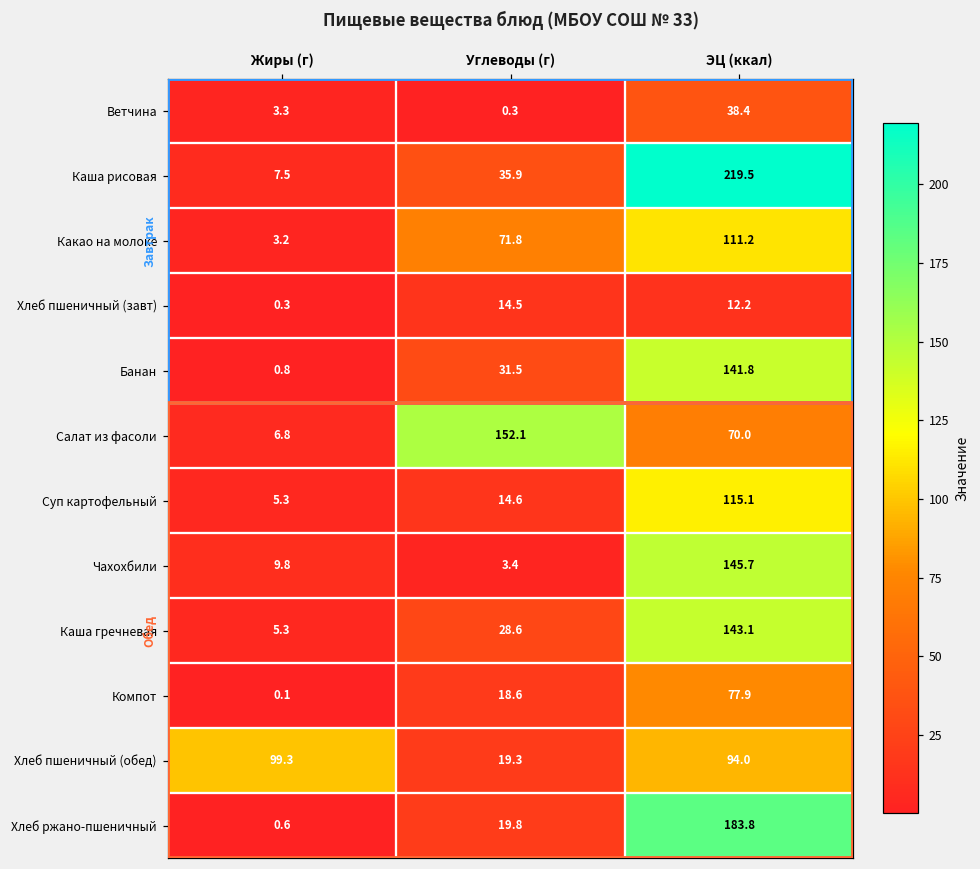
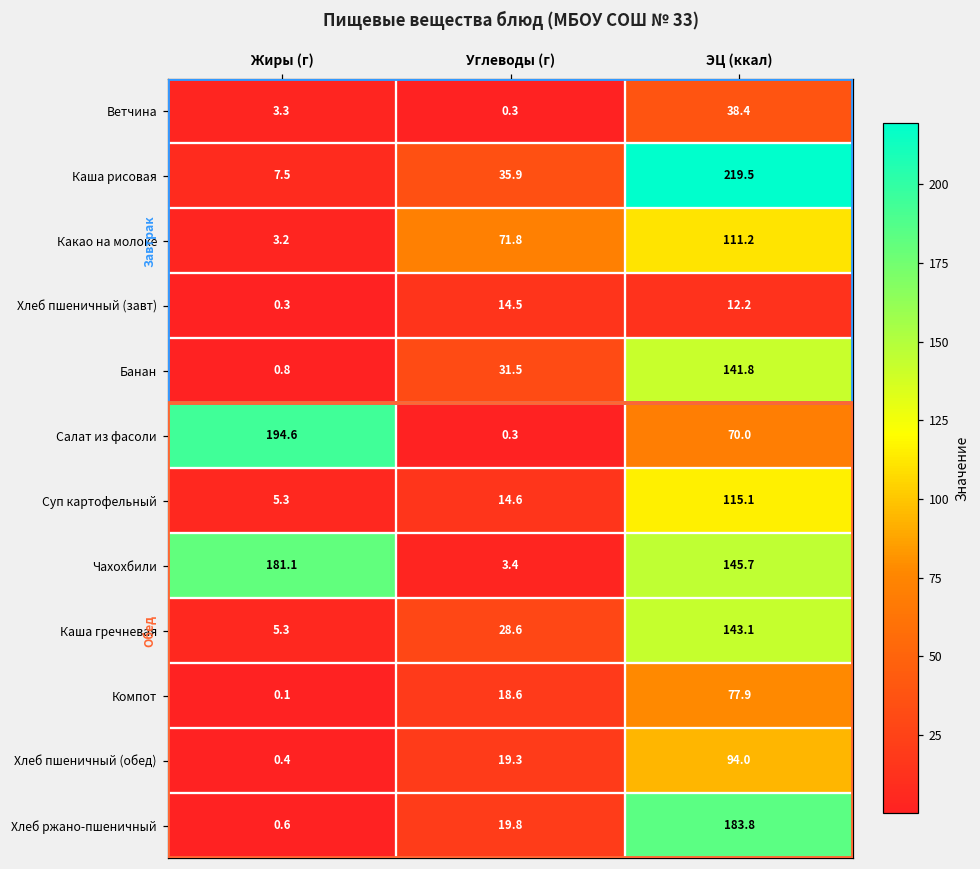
  {
    "Ветчина": {
      "Жиры (г)": 3.3,
      "Углеводы (г)": 0.3,
      "ЭЦ (ккал)": 38.4
    },
    "Каша рисовая": {
      "Жиры (г)": 7.5,
      "Углеводы (г)": 35.9,
      "ЭЦ (ккал)": 219.5
    },
    "Какао на молоке": {
      "Жиры (г)": 3.2,
      "Углеводы (г)": 71.8,
      "ЭЦ (ккал)": 111.2
    },
    "Хлеб пшеничный (завт)": {
      "Жиры (г)": 0.3,
      "Углеводы (г)": 14.5,
      "ЭЦ (ккал)": 12.2
    },
    "Банан": {
      "Жиры (г)": 0.8,
      "Углеводы (г)": 31.5,
      "ЭЦ (ккал)": 141.8
    },
    "Салат из фасоли": {
-     "Жиры (г)": 6.8,
-     "Углеводы (г)": 152.1,
+     "Жиры (г)": 194.6,
+     "Углеводы (г)": 0.3,
      "ЭЦ (ккал)": 70.0
    },
    "Суп картофельный": {
      "Жиры (г)": 5.3,
      "Углеводы (г)": 14.6,
      "ЭЦ (ккал)": 115.1
    },
    "Чахохбили": {
-     "Жиры (г)": 9.8,
+     "Жиры (г)": 181.1,
      "Углеводы (г)": 3.4,
      "ЭЦ (ккал)": 145.7
    },
    "Каша гречневая": {
      "Жиры (г)": 5.3,
      "Углеводы (г)": 28.6,
      "ЭЦ (ккал)": 143.1
    },
    "Компот": {
      "Жиры (г)": 0.1,
      "Углеводы (г)": 18.6,
      "ЭЦ (ккал)": 77.9
    },
    "Хлеб пшеничный (обед)": {
-     "Жиры (г)": 99.3,
+     "Жиры (г)": 0.4,
      "Углеводы (г)": 19.3,
      "ЭЦ (ккал)": 94.0
    },
    "Хлеб ржано-пшеничный": {
      "Жиры (г)": 0.6,
      "Углеводы (г)": 19.8,
      "ЭЦ (ккал)": 183.8
    }
  }
